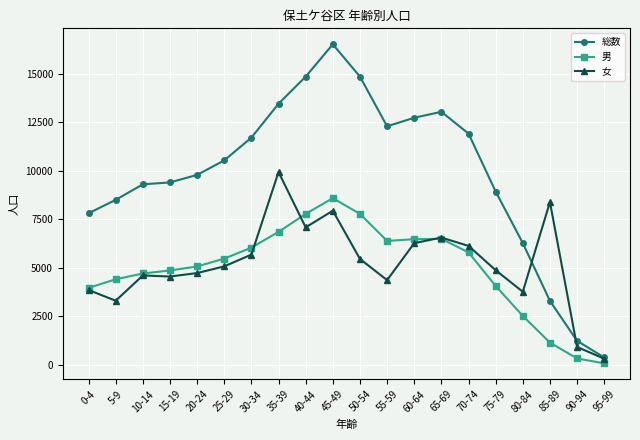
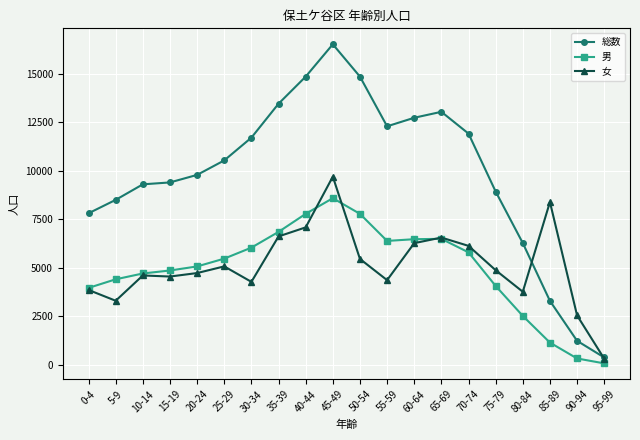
  {
    "女": {
      "5-9": 3300,
      "15-19": 4500,
      "20-24": 4700,
      "25-29": 5100,
-     "30-34": 5700,
-     "35-39": 9900,
+     "30-34": 4300,
+     "35-39": 6600,
      "40-44": 7100,
-     "45-49": 7900,
+     "45-49": 9700,
      "50-54": 5400,
      "55-59": 4400,
      "60-64": 6300,
      "70-74": 6100,
      "75-79": 4900,
      "80-84": 3800,
      "85-89": 8400,
-     "90-94": 900
+     "90-94": 2500
    }
  }
